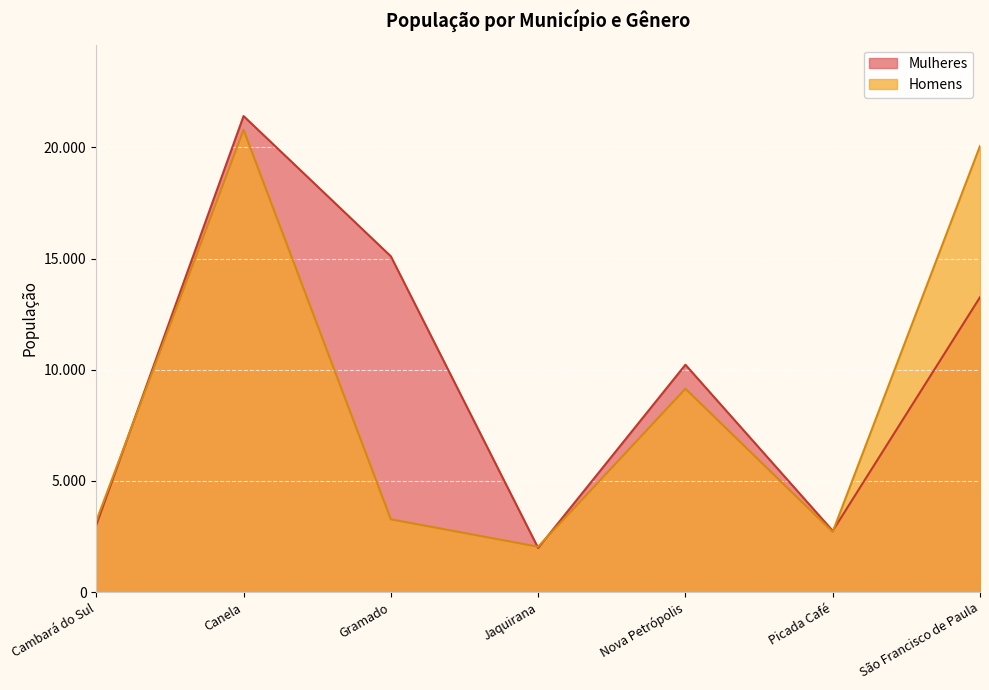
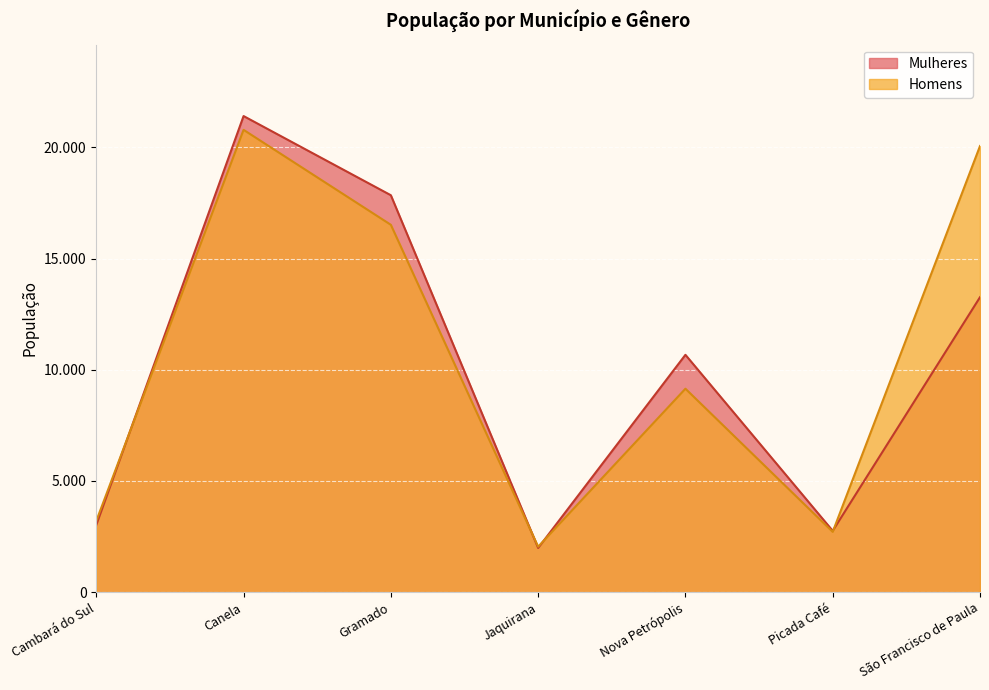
  {
    "Mulheres": {
      "Cambará do Sul": 3.0,
      "Canela": 21.4,
-     "Gramado": 15.1,
-     "Nova Petrópolis": 10.2,
+     "Gramado": 17.8,
+     "Nova Petrópolis": 10.7,
      "São Francisco de Paula": 13.3
    },
    "Homens": {
      "Cambará do Sul": 3.2,
      "Canela": 20.8,
-     "Gramado": 3.3,
+     "Gramado": 16.5,
      "Nova Petrópolis": 9.1,
      "São Francisco de Paula": 20.1
    }
  }
